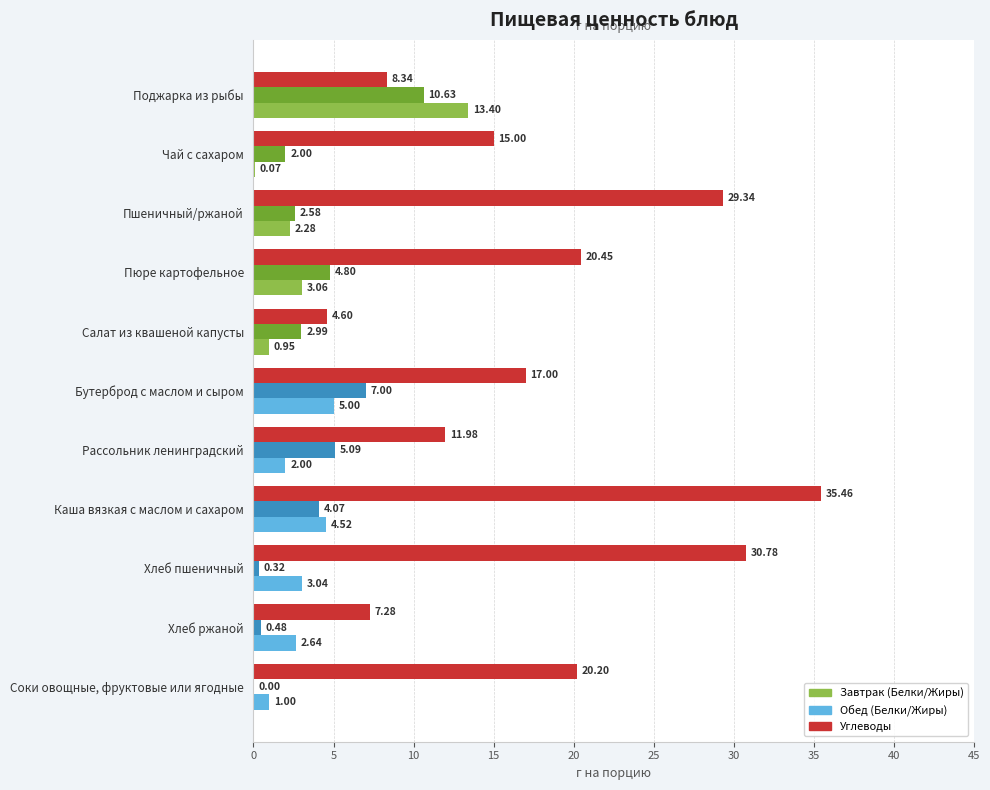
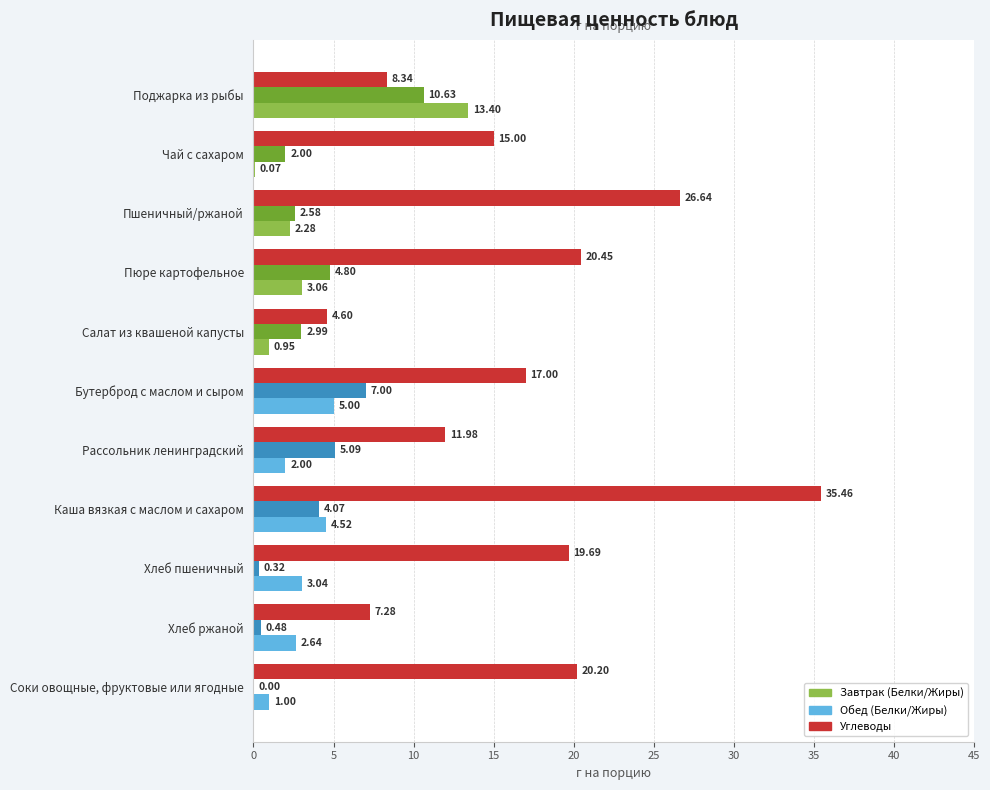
  {
    "Углеводы": {
      "Поджарка из рыбы": 8.34,
      "Чай с сахаром": 15.00,
-     "Пшеничный/ржаной": 29.34,
+     "Пшеничный/ржаной": 26.64,
      "Пюре картофельное": 20.45,
      "Салат из квашеной капусты": 4.60,
      "Бутерброд с маслом и сыром": 17.00,
      "Рассольник ленинградский": 11.98,
      "Каша вязкая с маслом и сахаром": 35.46,
-     "Хлеб пшеничный": 30.78,
+     "Хлеб пшеничный": 19.69,
      "Хлеб ржаной": 7.28,
      "Соки овощные, фруктовые или ягодные": 20.20
    }
  }
